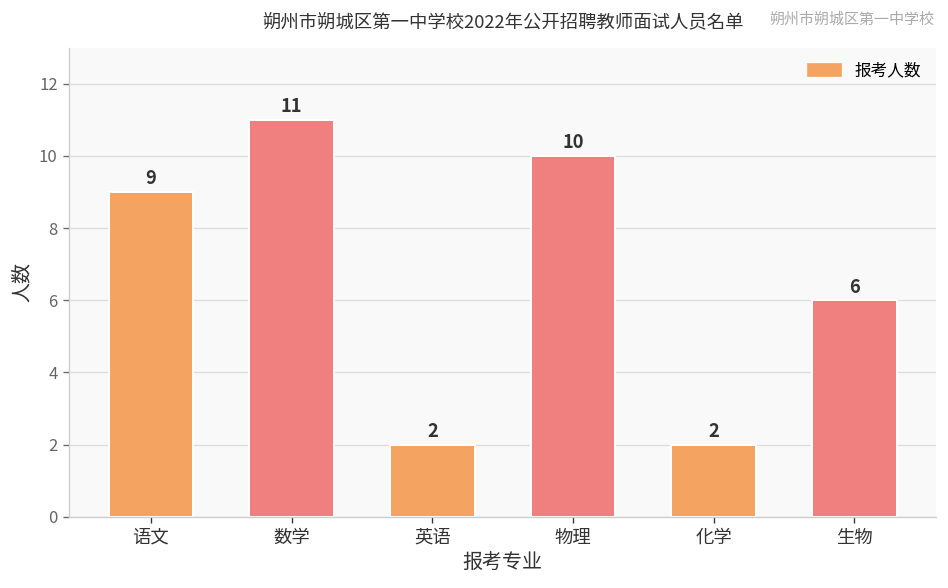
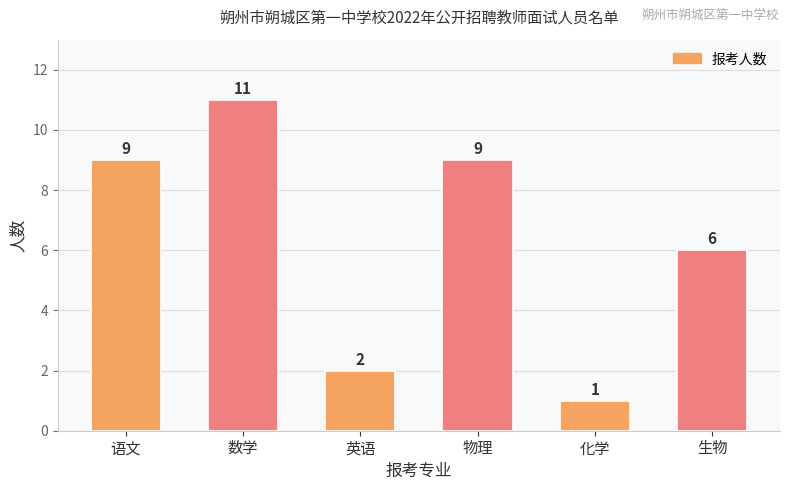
  {
    "语文": 9,
    "数学": 11,
    "英语": 2,
-   "物理": 10,
-   "化学": 2,
+   "物理": 9,
+   "化学": 1,
    "生物": 6
  }
